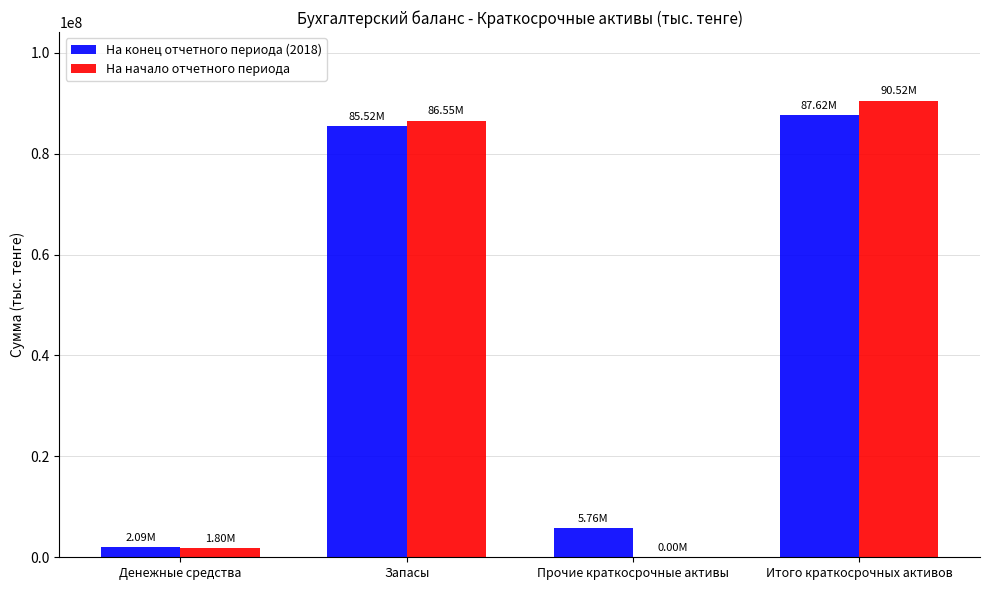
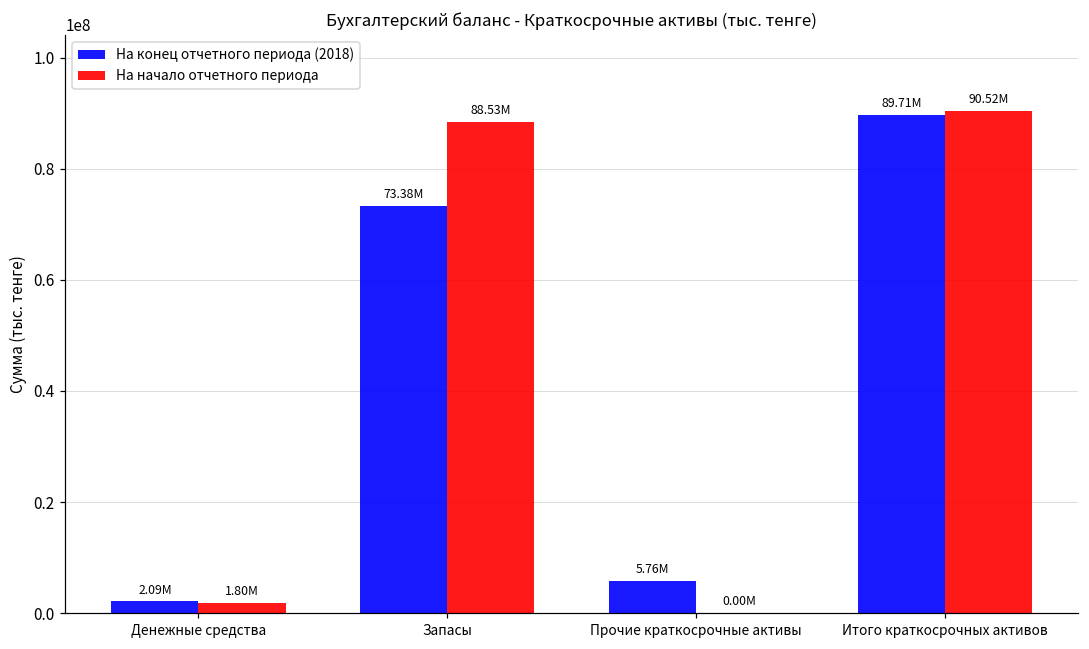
  {
    "На конец отчетного периода (2018)": {
      "Денежные средства": "2.09M",
-     "Запасы": "85.52M",
+     "Запасы": "73.38M",
      "Прочие краткосрочные активы": "5.76M",
-     "Итого краткосрочных активов": "87.62M"
+     "Итого краткосрочных активов": "89.71M"
    },
    "На начало отчетного периода": {
      "Денежные средства": "1.80M",
-     "Запасы": "86.55M",
+     "Запасы": "88.53M",
      "Прочие краткосрочные активы": "0.00M",
      "Итого краткосрочных активов": "90.52M"
    }
  }
